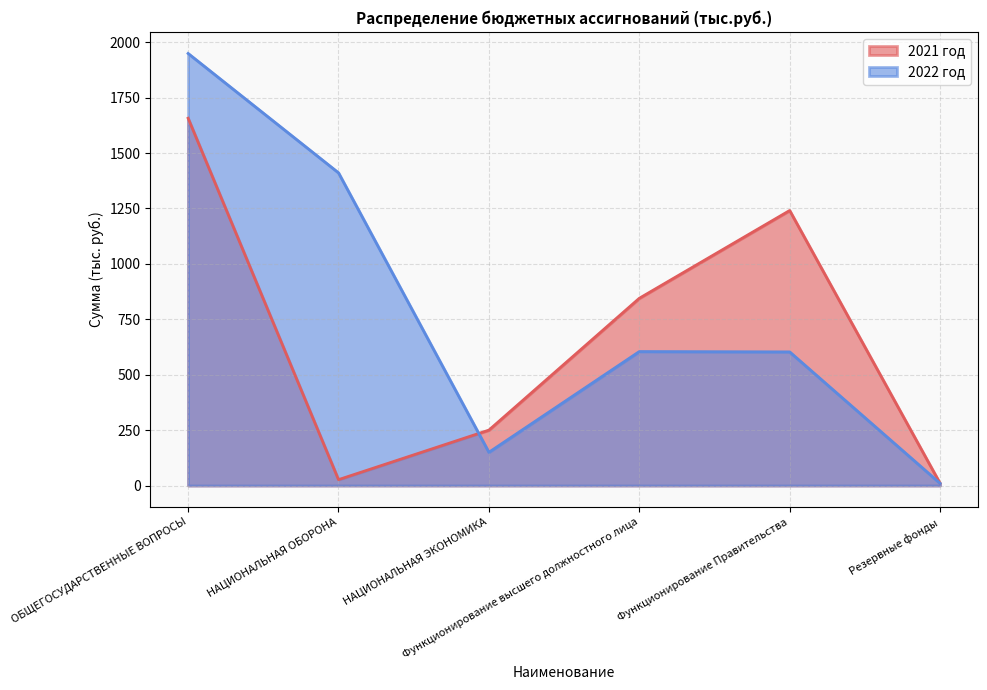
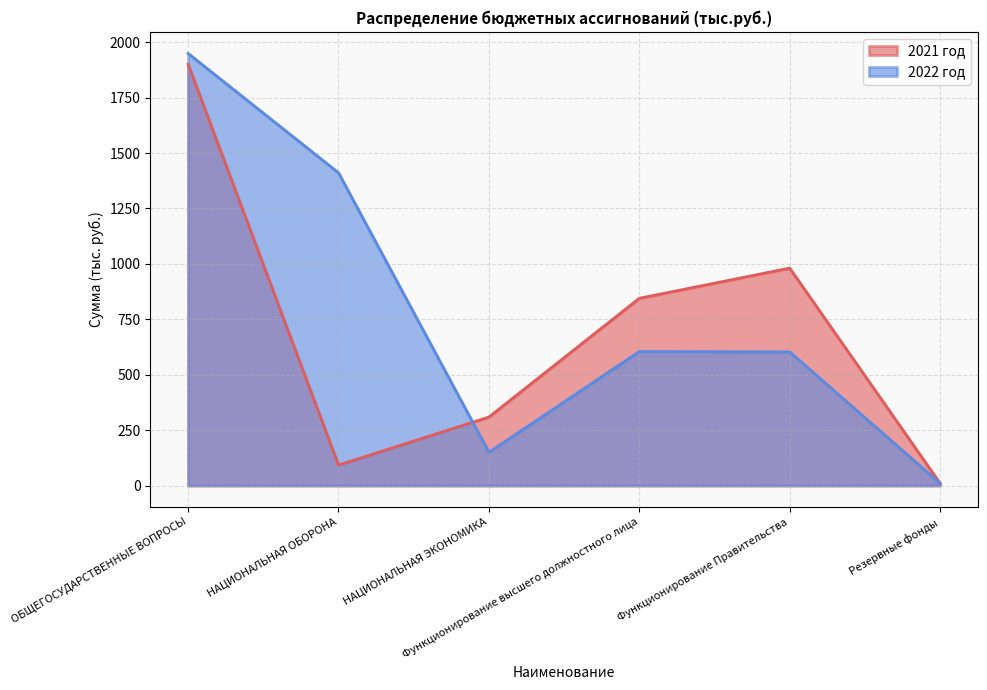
  {
    "2021 год": {
-     "ОБЩЕГОСУДАРСТВЕННЫЕ ВОПРОСЫ": 1660,
-     "НАЦИОНАЛЬНАЯ ОБОРОНА": 30,
-     "НАЦИОНАЛЬНАЯ ЭКОНОМИКА": 250,
+     "ОБЩЕГОСУДАРСТВЕННЫЕ ВОПРОСЫ": 1900,
+     "НАЦИОНАЛЬНАЯ ОБОРОНА": 90,
+     "НАЦИОНАЛЬНАЯ ЭКОНОМИКА": 310,
      "Функционирование высшего должностного лица": 840,
-     "Функционирование Правительства": 1240
+     "Функционирование Правительства": 980
    },
    "2022 год": {
      "ОБЩЕГОСУДАРСТВЕННЫЕ ВОПРОСЫ": 1950,
      "НАЦИОНАЛЬНАЯ ОБОРОНА": 1410,
      "НАЦИОНАЛЬНАЯ ЭКОНОМИКА": 150,
      "Функционирование высшего должностного лица": 600,
      "Функционирование Правительства": 600
    }
  }
